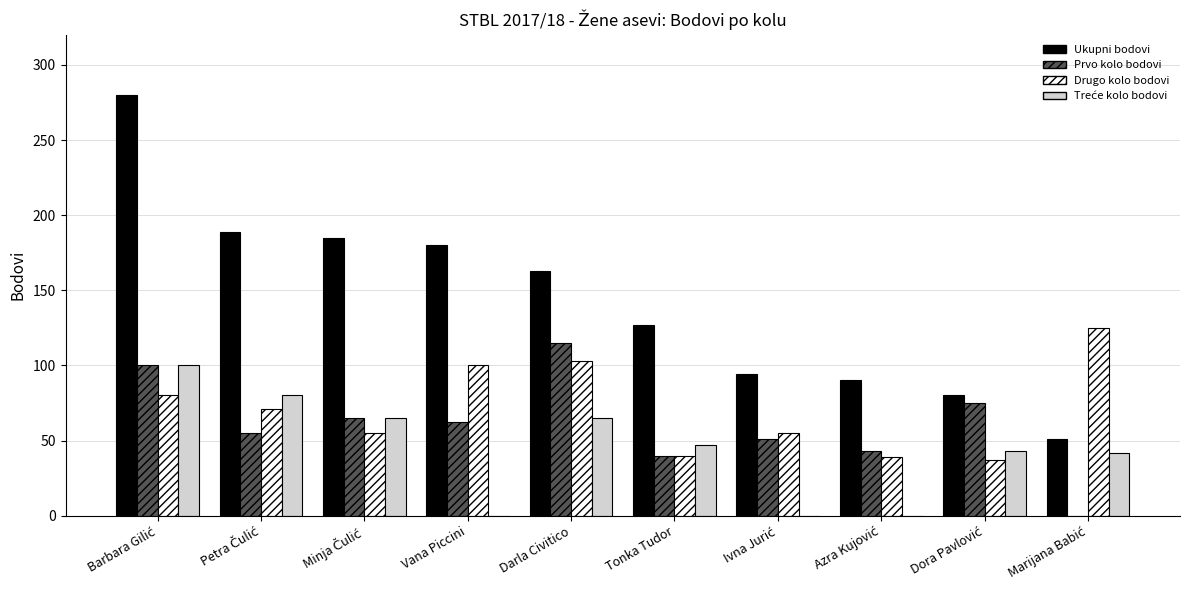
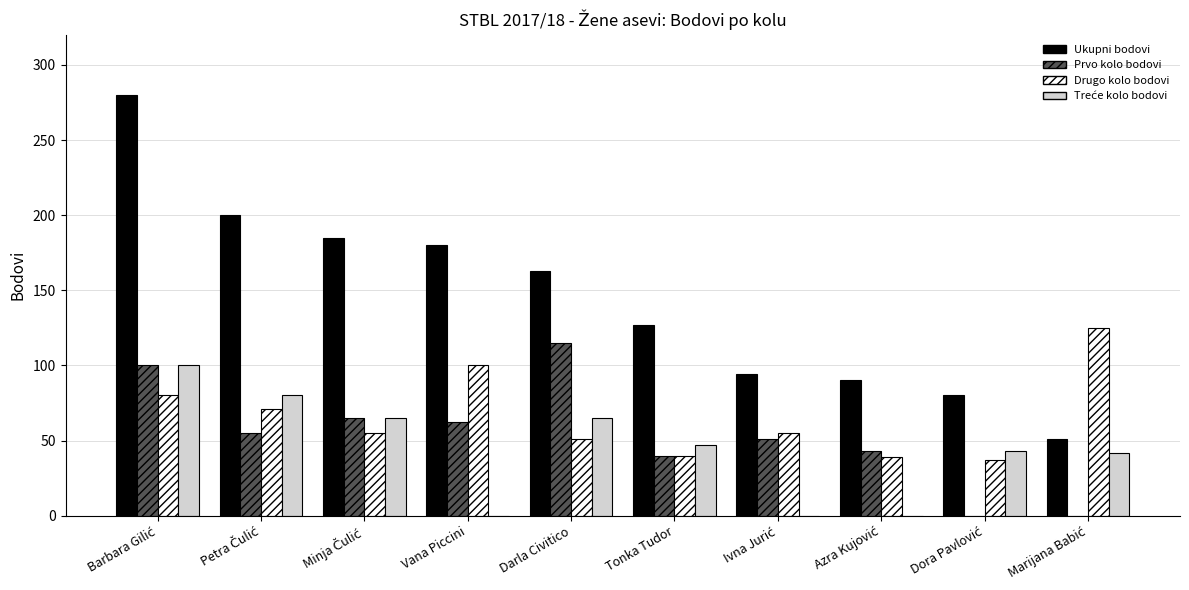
  {
    "Ukupni bodovi": {
      "Barbara Gilić": 280,
-     "Petra Čulić": 189,
+     "Petra Čulić": 200,
      "Minja Čulić": 185,
      "Vana Piccini": 180,
      "Darla Civitico": 163,
      "Tonka Tudor": 127,
      "Ivna Jurić": 94,
      "Azra Kujović": 90,
      "Dora Pavlović": 80,
      "Marijana Babić": 51
    },
    "Prvo kolo bodovi": {
      "Barbara Gilić": 100,
      "Petra Čulić": 55,
      "Minja Čulić": 65,
      "Vana Piccini": 62,
      "Darla Civitico": 115,
      "Tonka Tudor": 40,
      "Ivna Jurić": 51,
      "Azra Kujović": 43,
-     "Dora Pavlović": 75,
+     "Dora Pavlović": 0,
      "Marijana Babić": 0
    },
    "Drugo kolo bodovi": {
      "Barbara Gilić": 80,
      "Petra Čulić": 71,
      "Minja Čulić": 55,
      "Vana Piccini": 100,
-     "Darla Civitico": 103,
+     "Darla Civitico": 51,
      "Tonka Tudor": 40,
      "Ivna Jurić": 55,
      "Azra Kujović": 39,
      "Dora Pavlović": 37,
      "Marijana Babić": 125
    },
    "Treće kolo bodovi": {
      "Barbara Gilić": 100,
      "Petra Čulić": 80,
      "Minja Čulić": 65,
      "Vana Piccini": 0,
      "Darla Civitico": 65,
      "Tonka Tudor": 47,
      "Ivna Jurić": 0,
      "Azra Kujović": 0,
      "Dora Pavlović": 43,
      "Marijana Babić": 42
    }
  }
